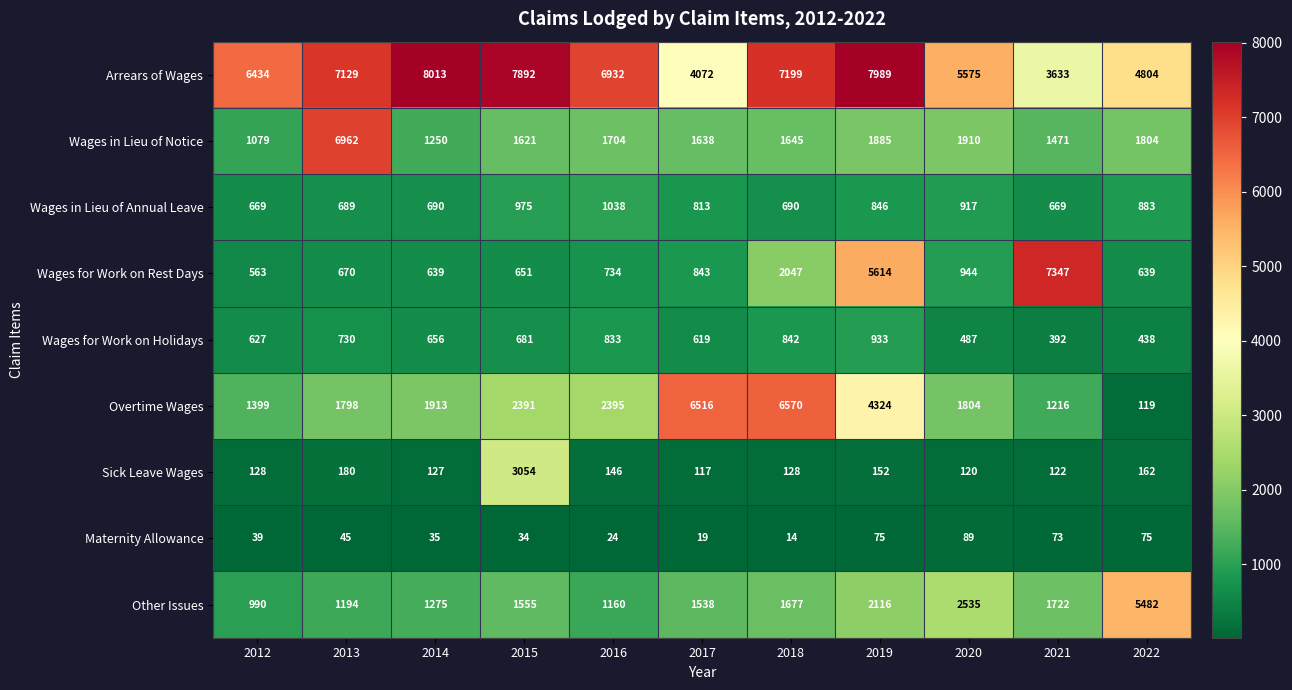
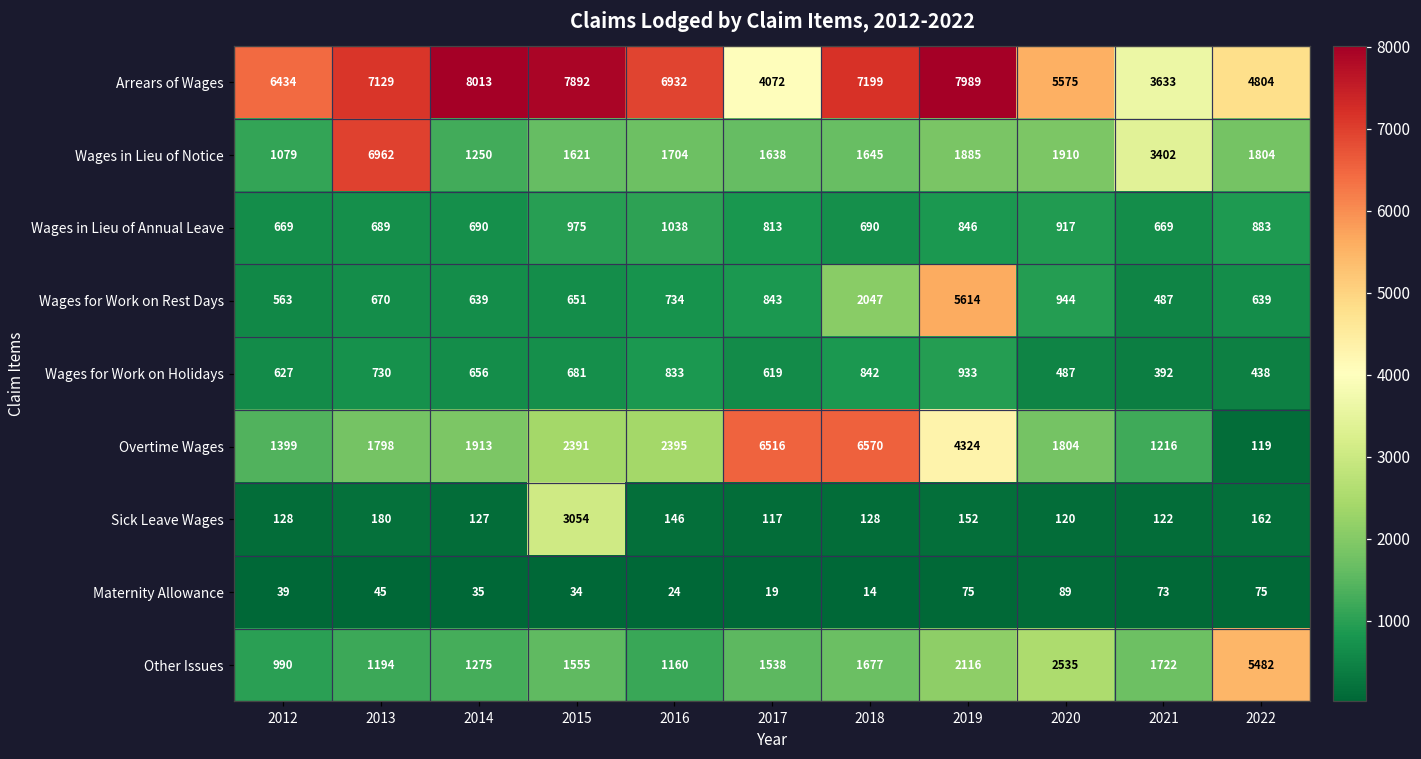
  {
    "Arrears of Wages": {
      "2012": 6434,
      "2013": 7129,
      "2014": 8013,
      "2015": 7892,
      "2016": 6932,
      "2017": 4072,
      "2018": 7199,
      "2019": 7989,
      "2020": 5575,
      "2021": 3633,
      "2022": 4804
    },
    "Wages in Lieu of Notice": {
      "2012": 1079,
      "2013": 6962,
      "2014": 1250,
      "2015": 1621,
      "2016": 1704,
      "2017": 1638,
      "2018": 1645,
      "2019": 1885,
      "2020": 1910,
-     "2021": 1471,
+     "2021": 3402,
      "2022": 1804
    },
    "Wages in Lieu of Annual Leave": {
      "2012": 669,
      "2013": 689,
      "2014": 690,
      "2015": 975,
      "2016": 1038,
      "2017": 813,
      "2018": 690,
      "2019": 846,
      "2020": 917,
      "2021": 669,
      "2022": 883
    },
    "Wages for Work on Rest Days": {
      "2012": 563,
      "2013": 670,
      "2014": 639,
      "2015": 651,
      "2016": 734,
      "2017": 843,
      "2018": 2047,
      "2019": 5614,
      "2020": 944,
-     "2021": 7347,
+     "2021": 487,
      "2022": 639
    },
    "Wages for Work on Holidays": {
      "2012": 627,
      "2013": 730,
      "2014": 656,
      "2015": 681,
      "2016": 833,
      "2017": 619,
      "2018": 842,
      "2019": 933,
      "2020": 487,
      "2021": 392,
      "2022": 438
    },
    "Overtime Wages": {
      "2012": 1399,
      "2013": 1798,
      "2014": 1913,
      "2015": 2391,
      "2016": 2395,
      "2017": 6516,
      "2018": 6570,
      "2019": 4324,
      "2020": 1804,
      "2021": 1216,
      "2022": 119
    },
    "Sick Leave Wages": {
      "2012": 128,
      "2013": 180,
      "2014": 127,
      "2015": 3054,
      "2016": 146,
      "2017": 117,
      "2018": 128,
      "2019": 152,
      "2020": 120,
      "2021": 122,
      "2022": 162
    },
    "Maternity Allowance": {
      "2012": 39,
      "2013": 45,
      "2014": 35,
      "2015": 34,
      "2016": 24,
      "2017": 19,
      "2018": 14,
      "2019": 75,
      "2020": 89,
      "2021": 73,
      "2022": 75
    },
    "Other Issues": {
      "2012": 990,
      "2013": 1194,
      "2014": 1275,
      "2015": 1555,
      "2016": 1160,
      "2017": 1538,
      "2018": 1677,
      "2019": 2116,
      "2020": 2535,
      "2021": 1722,
      "2022": 5482
    }
  }
